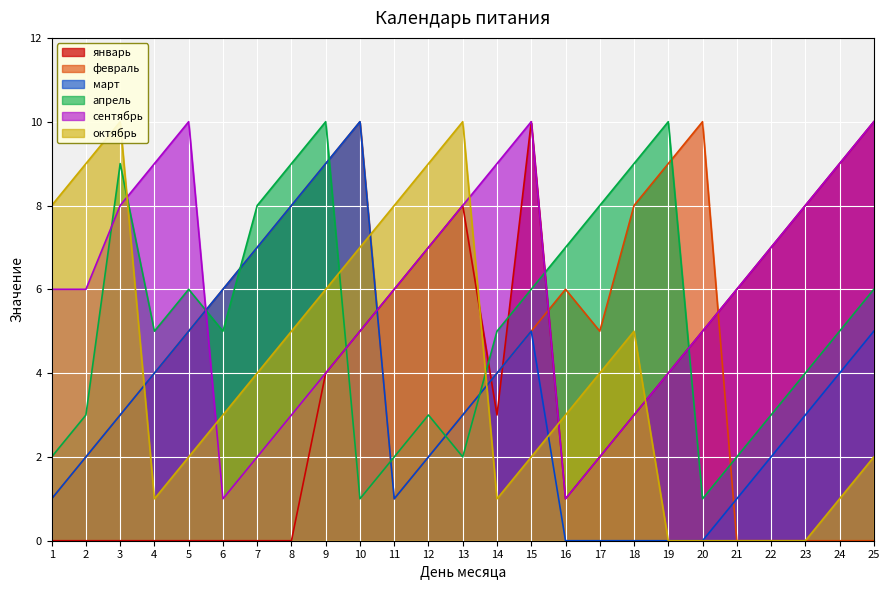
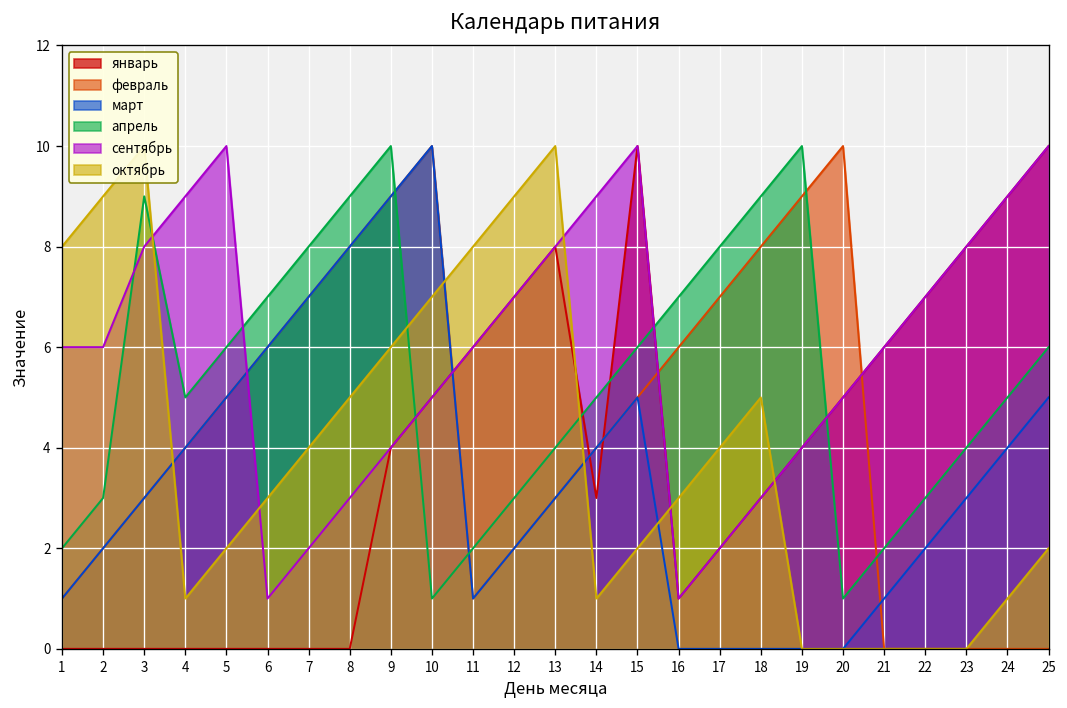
  {
    "январь": {
      "1": 0,
      "2": 0,
      "3": 0,
      "4": 0,
      "5": 0,
      "6": 0,
      "7": 0,
      "8": 0,
      "14": 3
    },
    "февраль": {
      "16": 6,
-     "17": 5,
+     "17": 7,
      "18": 8,
      "19": 9,
      "20": 10,
      "24": 0,
      "25": 0
    },
    "март": {
      "16": 0,
      "17": 0,
      "18": 0,
      "21": 1,
      "22": 2,
      "23": 3,
      "24": 4,
      "25": 5
    },
    "апрель": {
      "1": 2,
      "2": 3,
      "3": 9,
      "4": 5,
      "5": 6,
-     "6": 5,
+     "6": 7,
      "7": 8,
      "8": 9,
      "9": 10,
      "10": 1,
      "11": 2,
      "12": 3,
-     "13": 2,
+     "13": 4,
      "14": 5,
      "15": 6,
      "16": 7,
      "17": 8,
      "18": 9,
      "19": 10,
      "20": 1,
      "21": 2,
      "22": 3,
      "23": 4,
      "24": 5,
      "25": 6
    },
    "сентябрь": {
      "1": 6,
      "2": 6,
      "3": 8,
      "4": 9,
      "5": 10,
      "6": 1,
      "7": 2,
      "8": 3,
      "14": 9
    },
    "октябрь": {
      "1": 8,
      "2": 9,
      "4": 1,
      "5": 2,
      "6": 3,
      "7": 4,
      "8": 5,
      "9": 6,
      "10": 7,
      "11": 8,
      "12": 9,
      "13": 10,
      "14": 1,
      "15": 2,
      "16": 3,
      "17": 4,
      "18": 5,
      "24": 1,
      "25": 2
    }
  }
